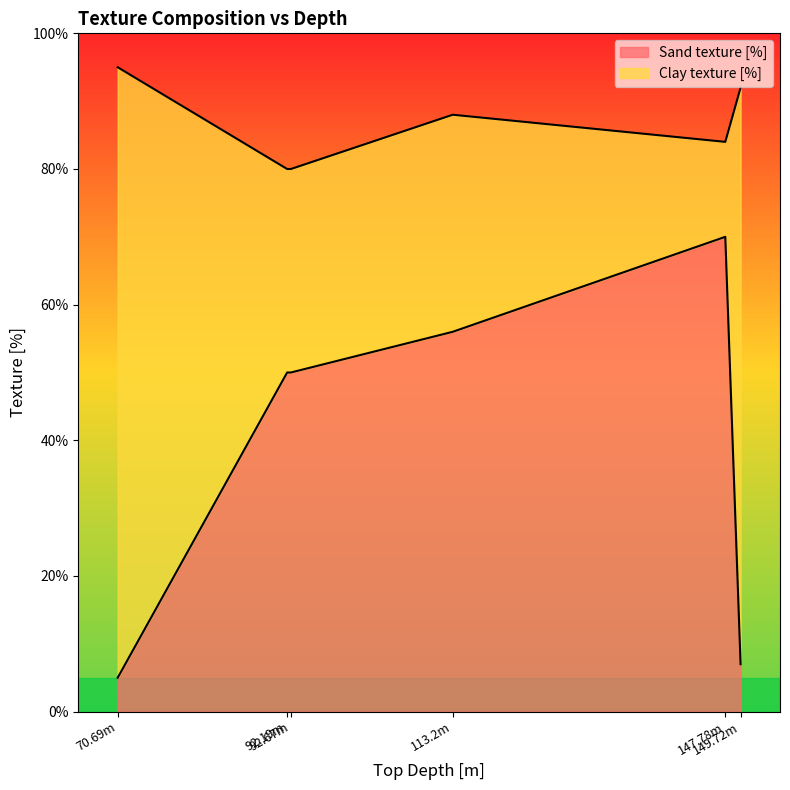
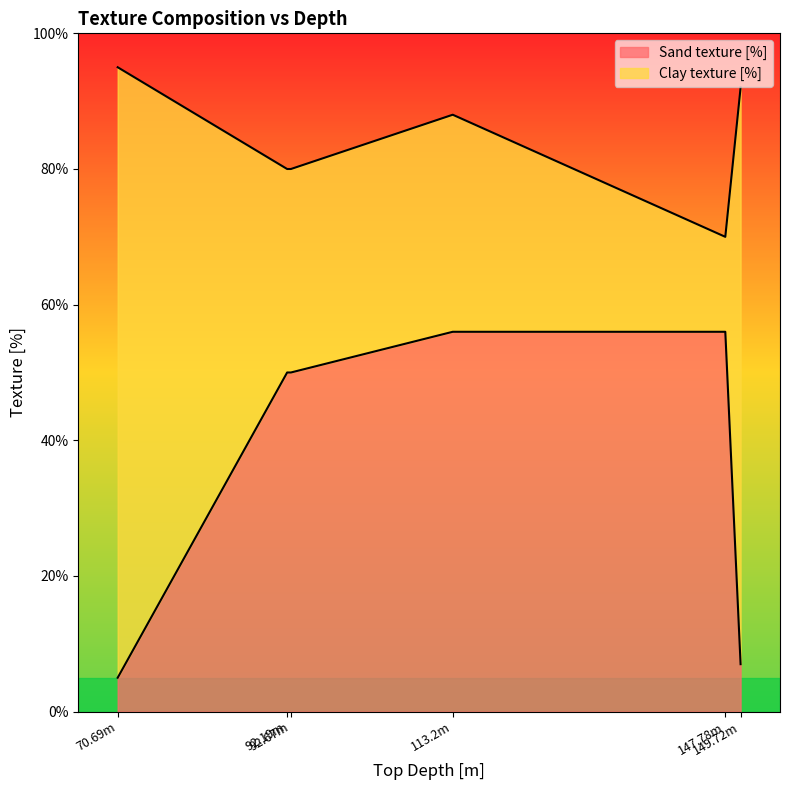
  {
    "Sand texture [%]": {
      "92.19m": "50%",
      "92.67m": "50%",
      "113.2m": "56%",
-     "147.78m": "70%",
+     "147.78m": "56%",
      "149.72m": "7%"
    },
    "Clay texture [%]": {
      "70.69m": "90%",
      "92.19m": "30%",
      "92.67m": "30%",
      "113.2m": "32%",
      "147.78m": "14%",
      "149.72m": "85%"
    }
  }
